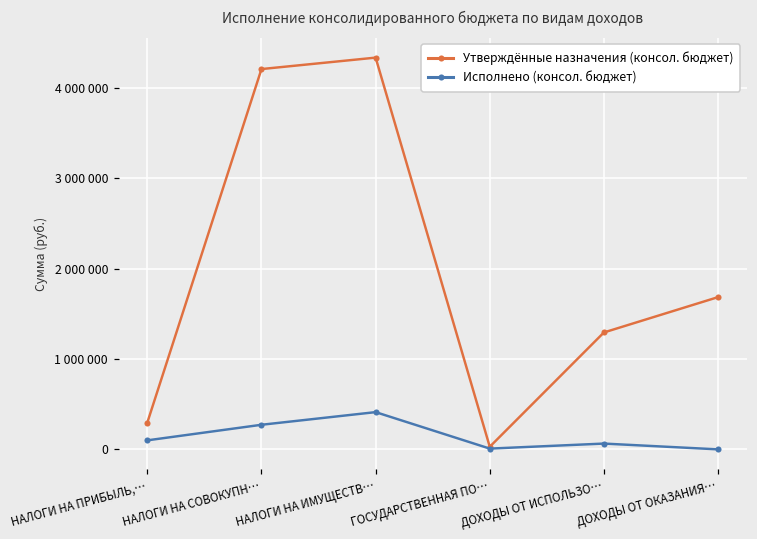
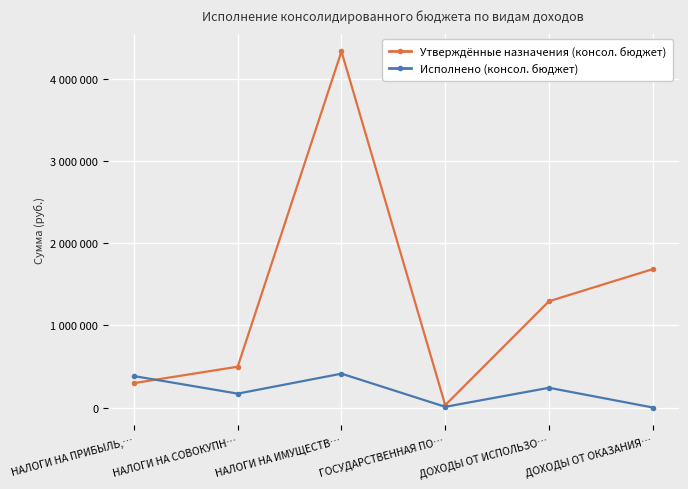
  {
    "Утверждённые назначения (консол. бюджет)": {
      "НАЛОГИ НА ПРИБЫЛЬ,…": 300000,
-     "НАЛОГИ НА СОВОКУПН…": 4200000,
+     "НАЛОГИ НА СОВОКУПН…": 500000,
      "НАЛОГИ НА ИМУЩЕСТВ…": 4300000,
      "ДОХОДЫ ОТ ИСПОЛЬЗО…": 1300000,
      "ДОХОДЫ ОТ ОКАЗАНИЯ…": 1700000
    },
    "Исполнено (консол. бюджет)": {
-     "НАЛОГИ НА ПРИБЫЛЬ,…": 100000,
-     "НАЛОГИ НА СОВОКУПН…": 300000,
+     "НАЛОГИ НА ПРИБЫЛЬ,…": 400000,
+     "НАЛОГИ НА СОВОКУПН…": 200000,
      "НАЛОГИ НА ИМУЩЕСТВ…": 400000,
-     "ДОХОДЫ ОТ ИСПОЛЬЗО…": 100000,
+     "ДОХОДЫ ОТ ИСПОЛЬЗО…": 200000,
      "ДОХОДЫ ОТ ОКАЗАНИЯ…": 0
    }
  }
